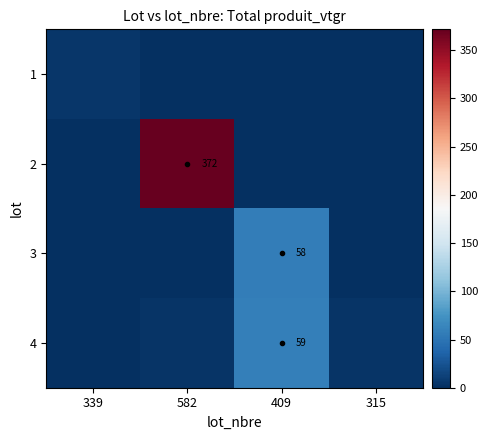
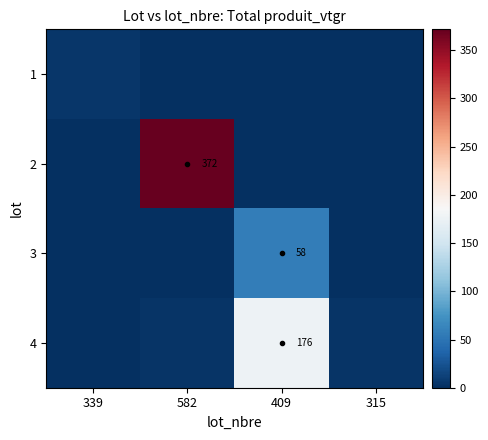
  {
    "2": {
      "582": 372
    },
    "3": {
      "409": 58
    },
    "4": {
-     "409": 59
+     "409": 176
    }
  }
